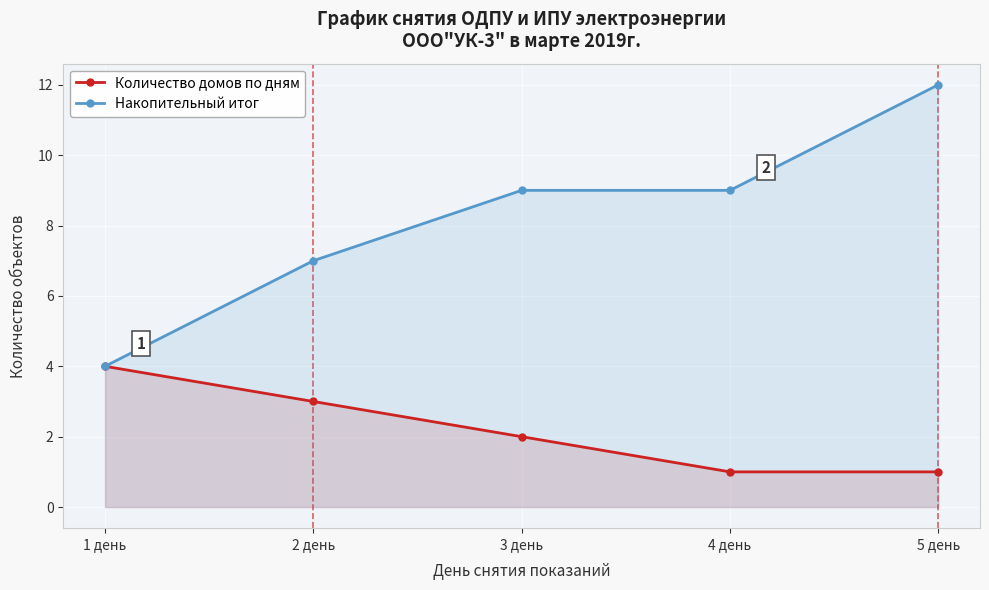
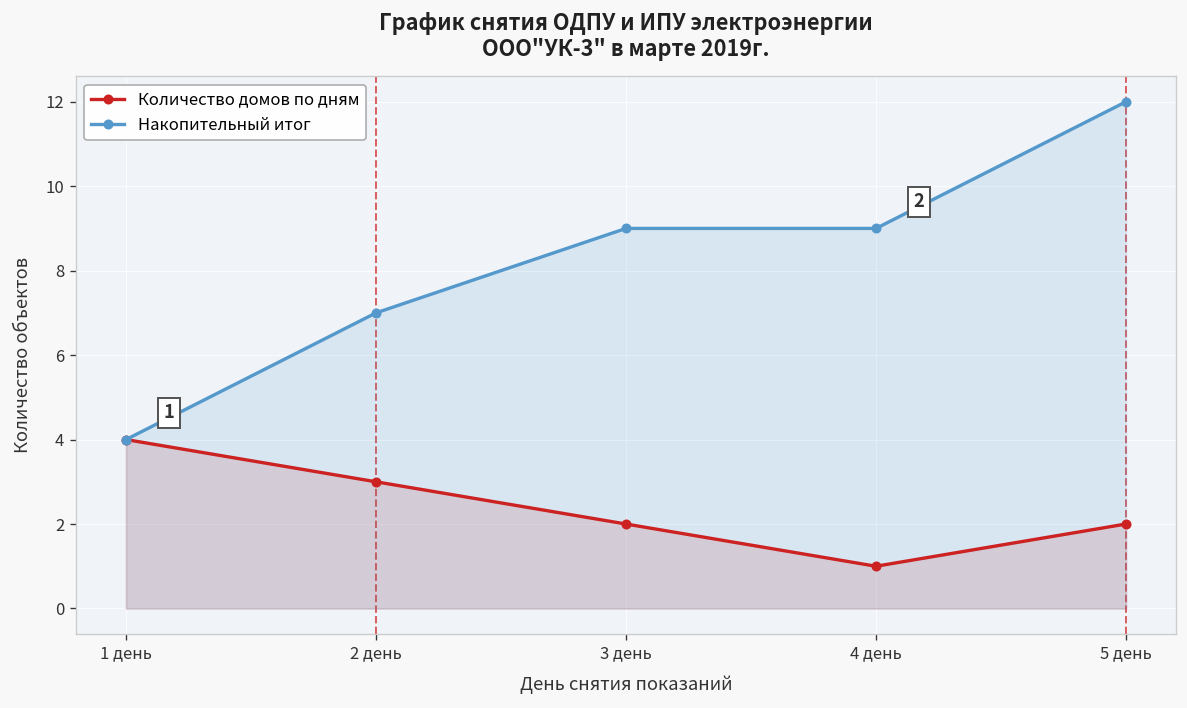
  {
    "Количество домов по дням": {
      "2 день": 3,
      "3 день": 2,
      "4 день": 1,
-     "5 день": 1
+     "5 день": 2
    },
    "Накопительный итог": {
      "2 день": 7,
      "3 день": 9,
      "4 день": 9,
      "5 день": 12
    }
  }
